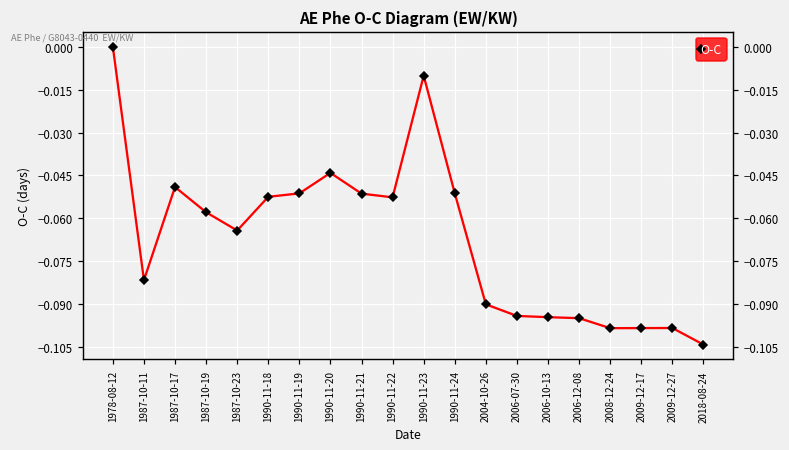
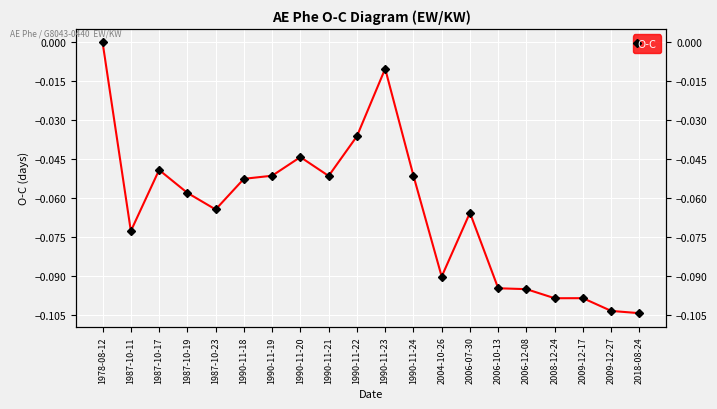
  {
    "1978-08-12": 0.000,
-   "1987-10-11": -0.082,
+   "1987-10-11": -0.073,
    "1987-10-17": -0.049,
    "1987-10-19": -0.058,
    "1987-10-23": -0.064,
    "1990-11-18": -0.053,
    "1990-11-19": -0.051,
    "1990-11-20": -0.044,
    "1990-11-21": -0.051,
-   "1990-11-22": -0.053,
+   "1990-11-22": -0.036,
    "1990-11-23": -0.010,
    "1990-11-24": -0.051,
    "2004-10-26": -0.090,
-   "2006-07-30": -0.094,
+   "2006-07-30": -0.066,
    "2006-10-13": -0.095,
    "2006-12-08": -0.095,
    "2008-12-24": -0.099,
    "2009-12-17": -0.098,
-   "2009-12-27": -0.098,
+   "2009-12-27": -0.103,
    "2018-08-24": -0.104
  }
